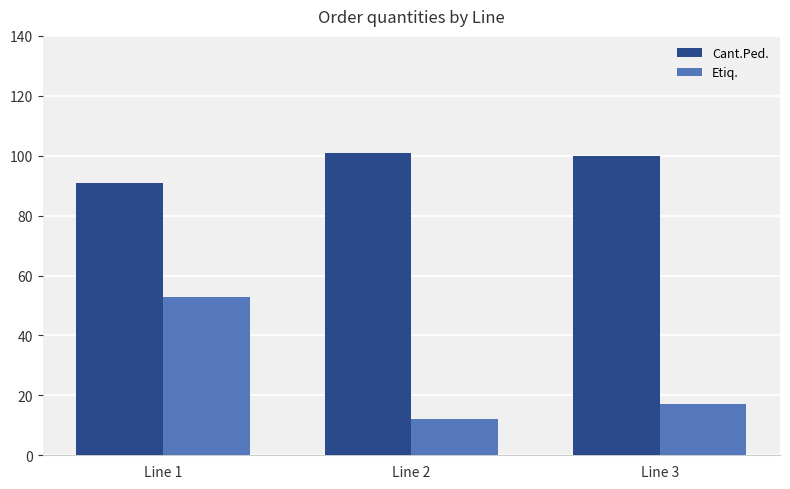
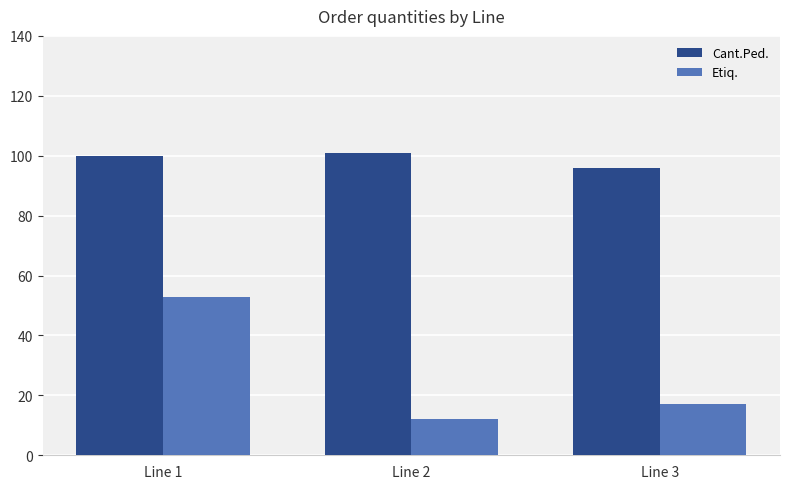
  {
    "Cant.Ped.": {
-     "Line 1": 91,
+     "Line 1": 100,
      "Line 2": 101,
-     "Line 3": 100
+     "Line 3": 96
    },
    "Etiq.": {
      "Line 1": 53,
      "Line 2": 12,
      "Line 3": 17
    }
  }
